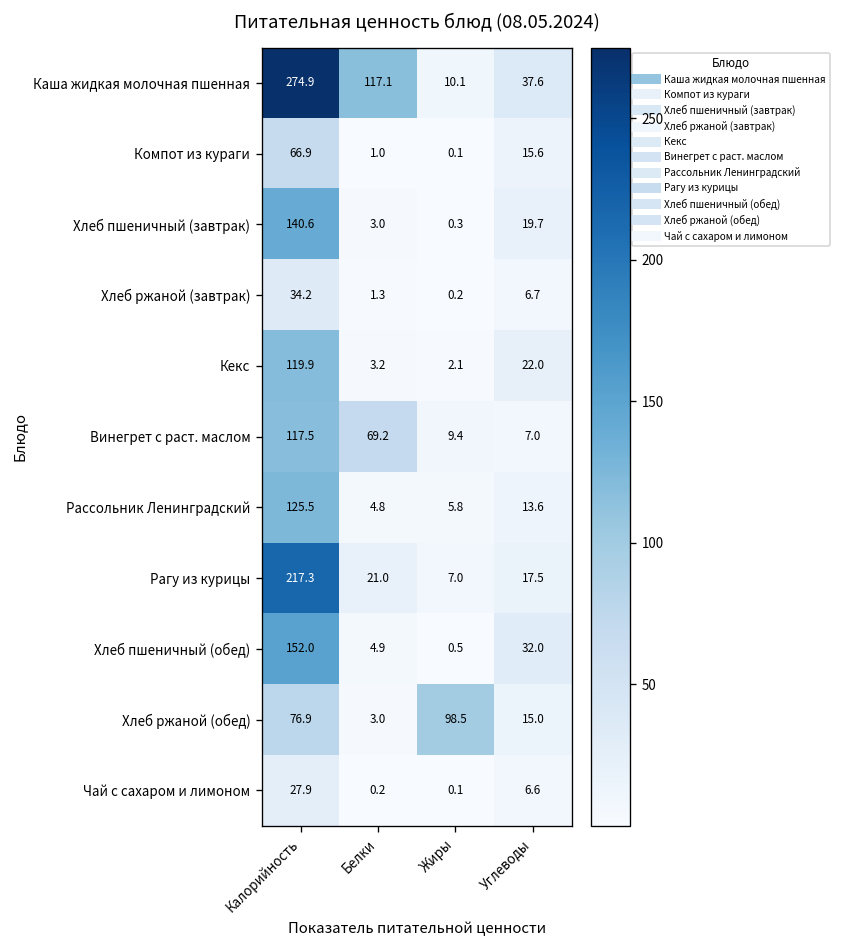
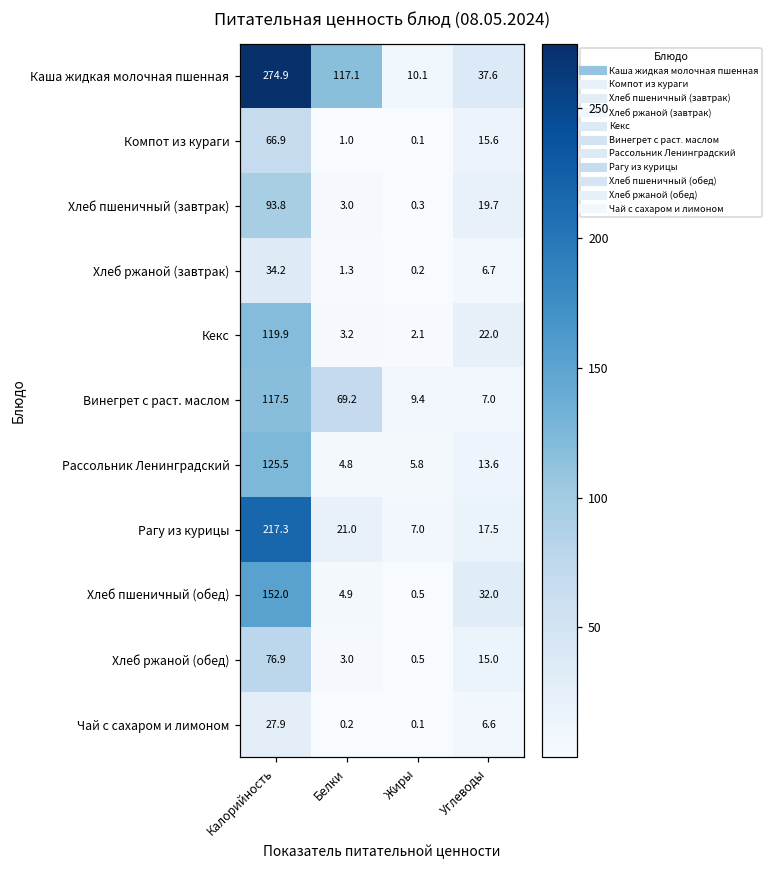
  {
    "Каша жидкая молочная пшенная": {
      "Калорийность": 274.9,
      "Белки": 117.1,
      "Жиры": 10.1,
      "Углеводы": 37.6
    },
    "Компот из кураги": {
      "Калорийность": 66.9,
      "Белки": 1.0,
      "Жиры": 0.1,
      "Углеводы": 15.6
    },
    "Хлеб пшеничный (завтрак)": {
-     "Калорийность": 140.6,
+     "Калорийность": 93.8,
      "Белки": 3.0,
      "Жиры": 0.3,
      "Углеводы": 19.7
    },
    "Хлеб ржаной (завтрак)": {
      "Калорийность": 34.2,
      "Белки": 1.3,
      "Жиры": 0.2,
      "Углеводы": 6.7
    },
    "Кекс": {
      "Калорийность": 119.9,
      "Белки": 3.2,
      "Жиры": 2.1,
      "Углеводы": 22.0
    },
    "Винегрет с раст. маслом": {
      "Калорийность": 117.5,
      "Белки": 69.2,
      "Жиры": 9.4,
      "Углеводы": 7.0
    },
    "Рассольник Ленинградский": {
      "Калорийность": 125.5,
      "Белки": 4.8,
      "Жиры": 5.8,
      "Углеводы": 13.6
    },
    "Рагу из курицы": {
      "Калорийность": 217.3,
      "Белки": 21.0,
      "Жиры": 7.0,
      "Углеводы": 17.5
    },
    "Хлеб пшеничный (обед)": {
      "Калорийность": 152.0,
      "Белки": 4.9,
      "Жиры": 0.5,
      "Углеводы": 32.0
    },
    "Хлеб ржаной (обед)": {
      "Калорийность": 76.9,
      "Белки": 3.0,
-     "Жиры": 98.5,
+     "Жиры": 0.5,
      "Углеводы": 15.0
    },
    "Чай с сахаром и лимоном": {
      "Калорийность": 27.9,
      "Белки": 0.2,
      "Жиры": 0.1,
      "Углеводы": 6.6
    }
  }
